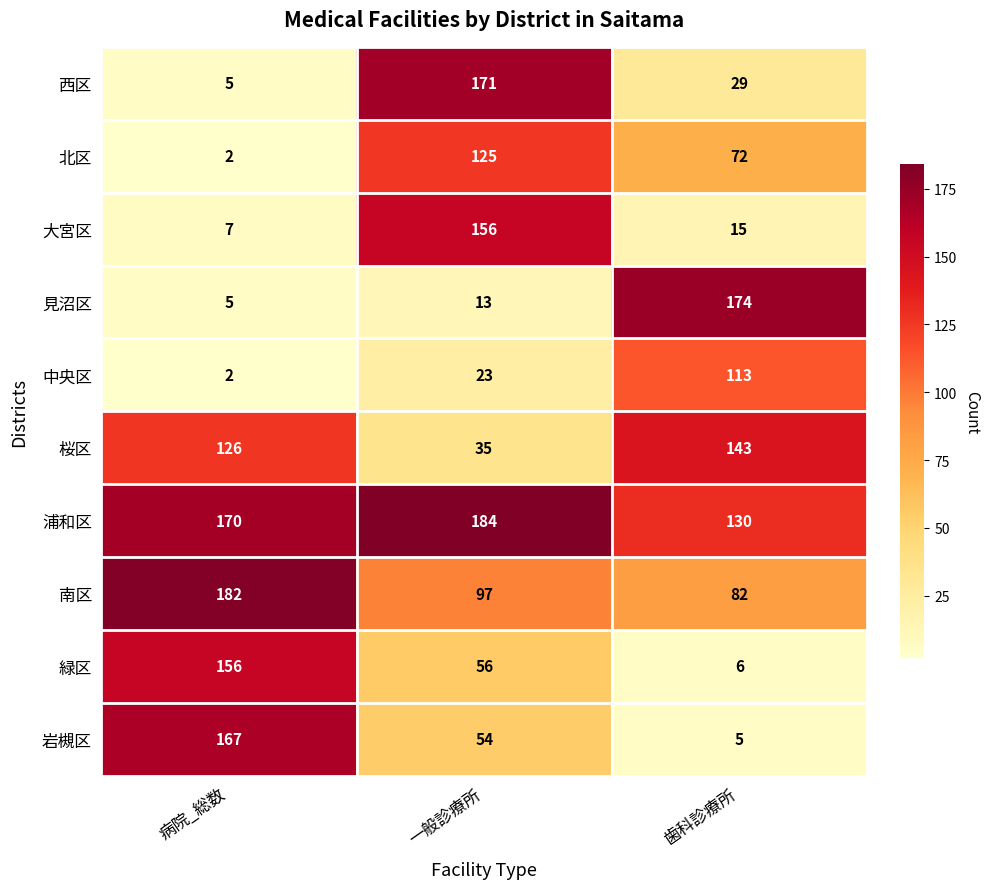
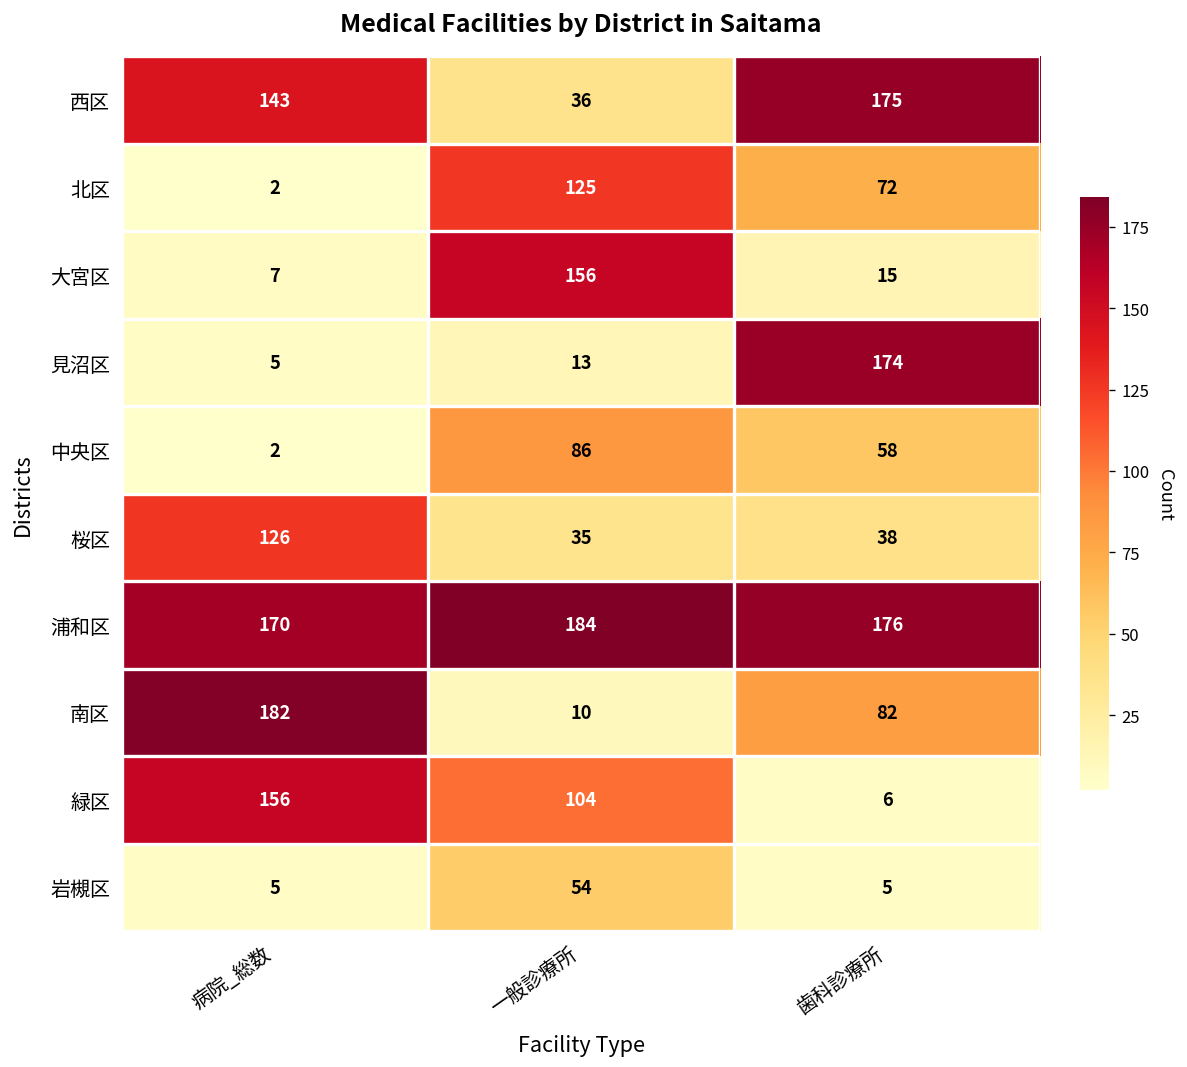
  {
    "西区": {
-     "病院_総数": 5,
-     "一般診療所": 171,
-     "歯科診療所": 29
+     "病院_総数": 143,
+     "一般診療所": 36,
+     "歯科診療所": 175
    },
    "北区": {
      "病院_総数": 2,
      "一般診療所": 125,
      "歯科診療所": 72
    },
    "大宮区": {
      "病院_総数": 7,
      "一般診療所": 156,
      "歯科診療所": 15
    },
    "見沼区": {
      "病院_総数": 5,
      "一般診療所": 13,
      "歯科診療所": 174
    },
    "中央区": {
      "病院_総数": 2,
-     "一般診療所": 23,
-     "歯科診療所": 113
+     "一般診療所": 86,
+     "歯科診療所": 58
    },
    "桜区": {
      "病院_総数": 126,
      "一般診療所": 35,
-     "歯科診療所": 143
+     "歯科診療所": 38
    },
    "浦和区": {
      "病院_総数": 170,
      "一般診療所": 184,
-     "歯科診療所": 130
+     "歯科診療所": 176
    },
    "南区": {
      "病院_総数": 182,
-     "一般診療所": 97,
+     "一般診療所": 10,
      "歯科診療所": 82
    },
    "緑区": {
      "病院_総数": 156,
-     "一般診療所": 56,
+     "一般診療所": 104,
      "歯科診療所": 6
    },
    "岩槻区": {
-     "病院_総数": 167,
+     "病院_総数": 5,
      "一般診療所": 54,
      "歯科診療所": 5
    }
  }
